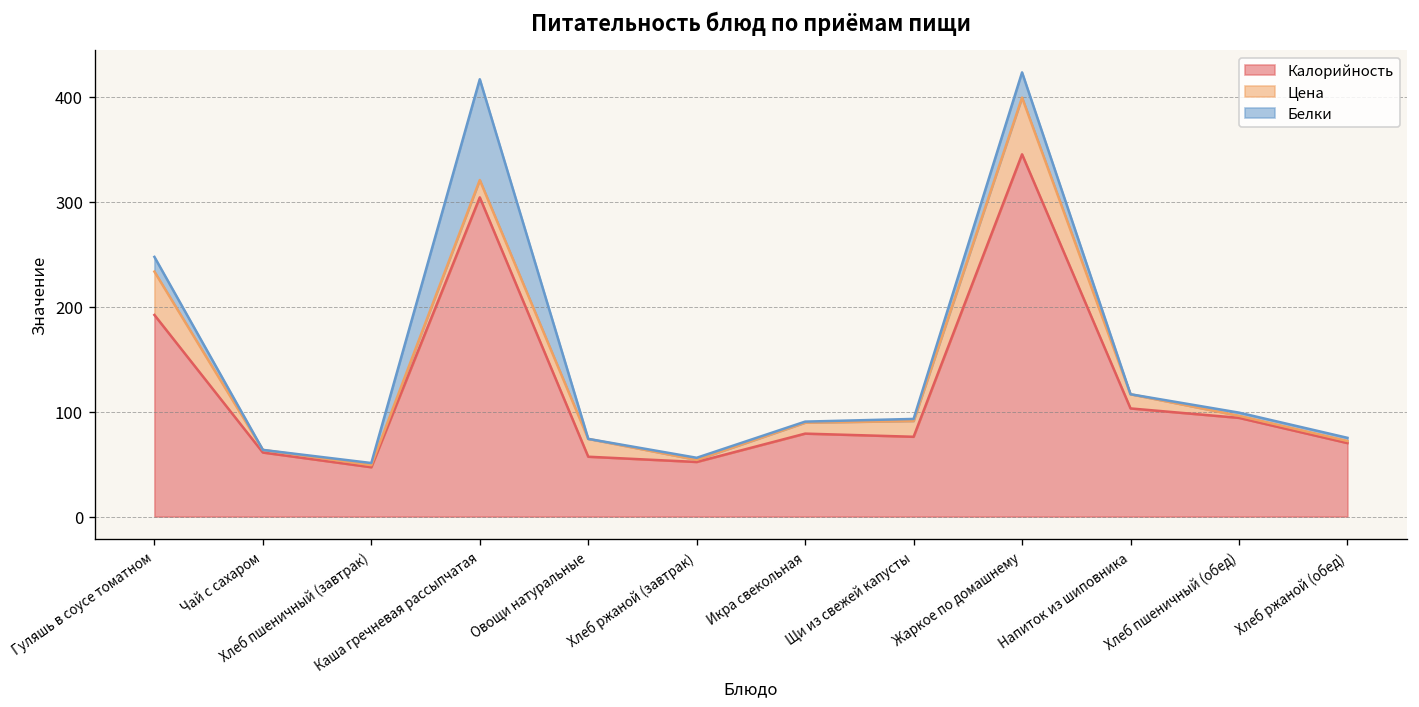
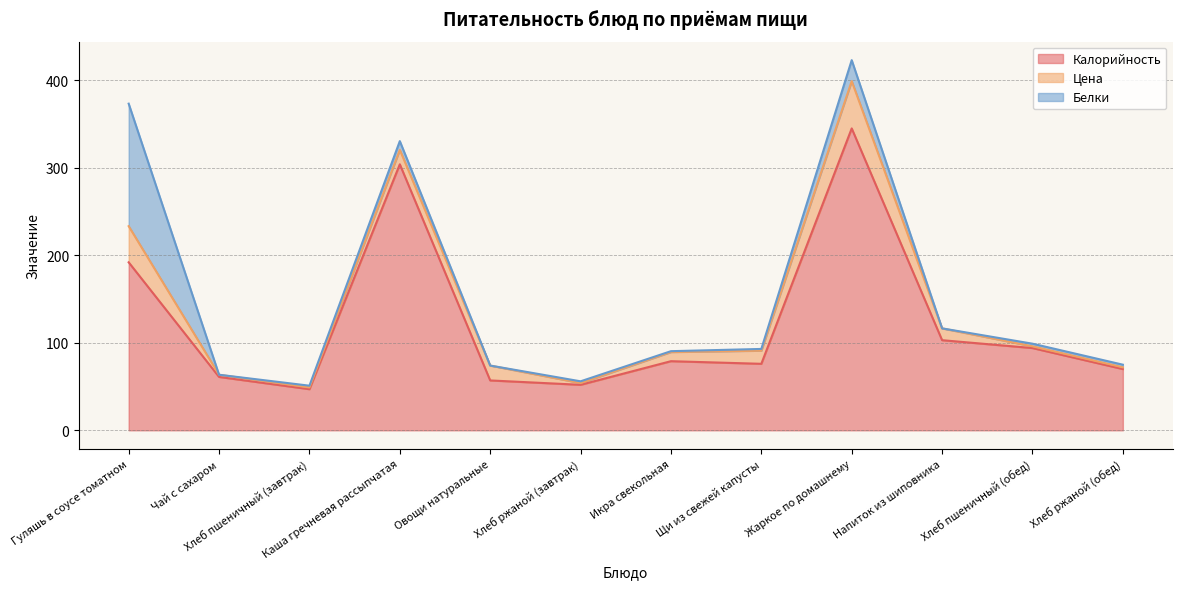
  {
    "Белки": {
-     "Гуляшь в соусе томатном": 10,
-     "Каша гречневая рассыпчатая": 100,
+     "Гуляшь в соусе томатном": 140,
+     "Каша гречневая рассыпчатая": 10,
      "Жаркое по домашнему": 20,
      "Хлеб пшеничный (обед)": 0,
      "Хлеб ржаной (обед)": 0
    }
  }
